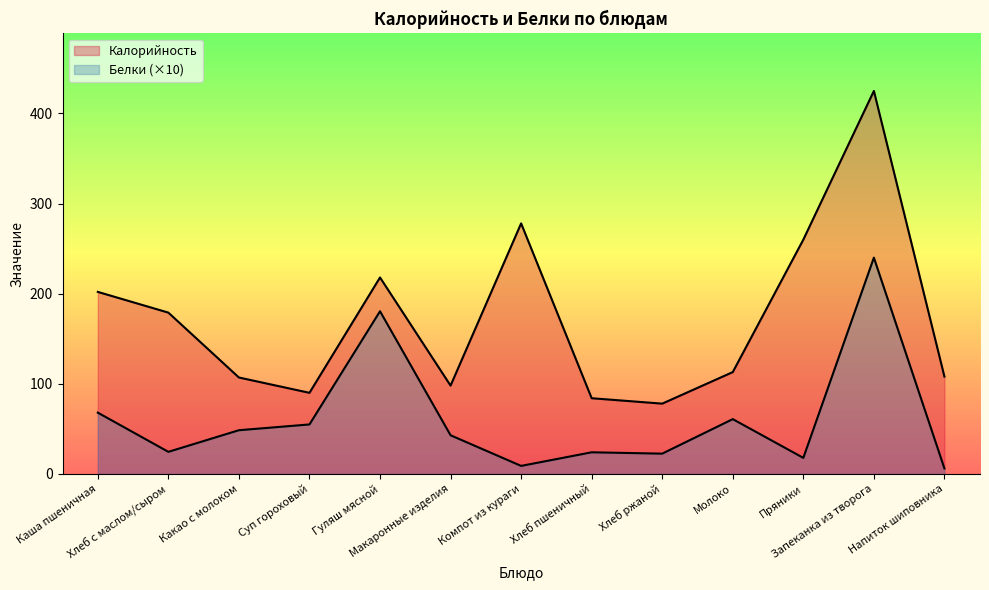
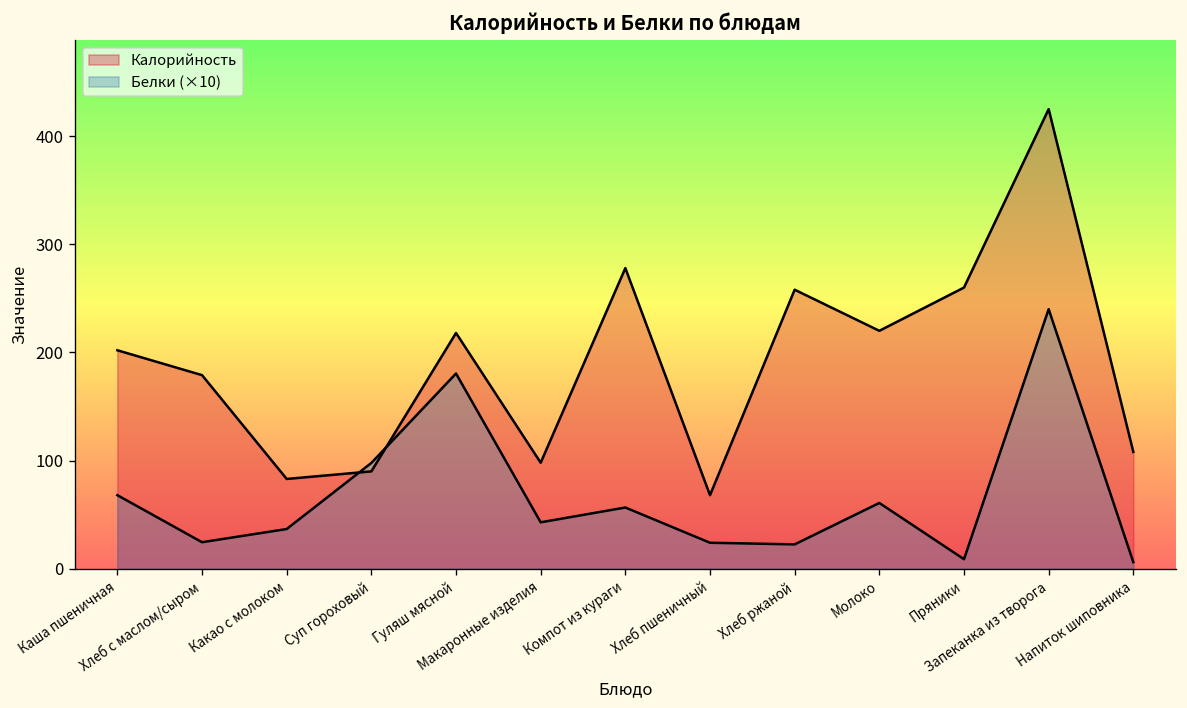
  {
    "Калорийность": {
      "Каша пшеничная": 200,
      "Хлеб с маслом/сыром": 180,
-     "Какао с молоком": 110,
+     "Какао с молоком": 80,
      "Суп гороховый": 90,
      "Гуляш мясной": 220,
      "Макаронные изделия": 100,
      "Компот из кураги": 280,
-     "Хлеб пшеничный": 80,
-     "Хлеб ржаной": 80,
-     "Молоко": 110,
+     "Хлеб пшеничный": 70,
+     "Хлеб ржаной": 260,
+     "Молоко": 220,
      "Пряники": 260,
      "Запеканка из творога": 430,
      "Напиток шиповника": 110
    },
    "Белки (×10)": {
      "Каша пшеничная": 70,
      "Хлеб с маслом/сыром": 20,
-     "Какао с молоком": 50,
-     "Суп гороховый": 50,
+     "Какао с молоком": 40,
+     "Суп гороховый": 100,
      "Гуляш мясной": 180,
      "Макаронные изделия": 40,
-     "Компот из кураги": 10,
+     "Компот из кураги": 60,
      "Хлеб пшеничный": 20,
      "Хлеб ржаной": 20,
      "Молоко": 60,
-     "Пряники": 20,
+     "Пряники": 10,
      "Запеканка из творога": 240,
      "Напиток шиповника": 10
    }
  }
